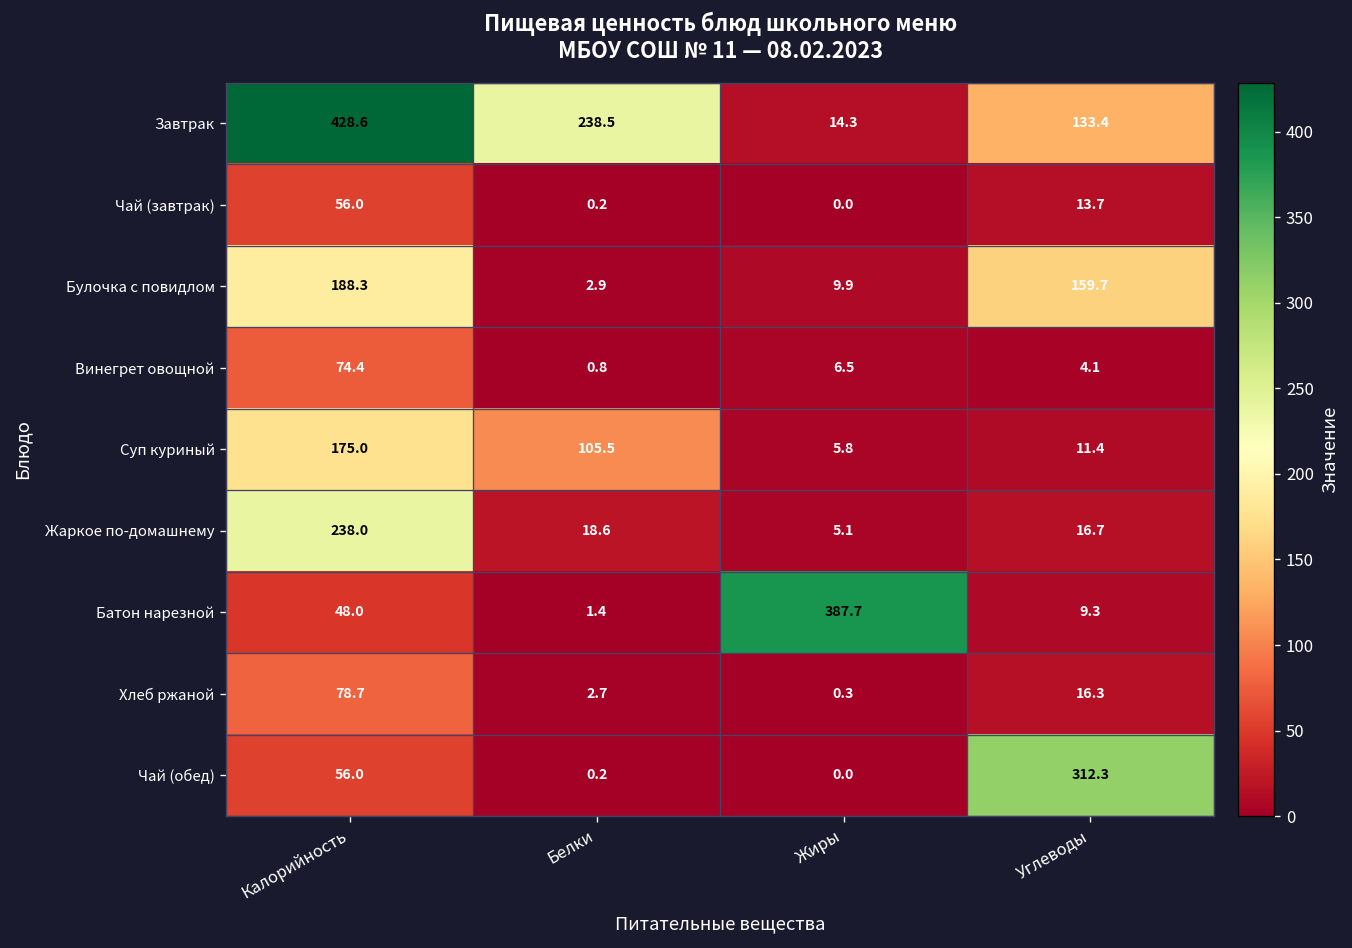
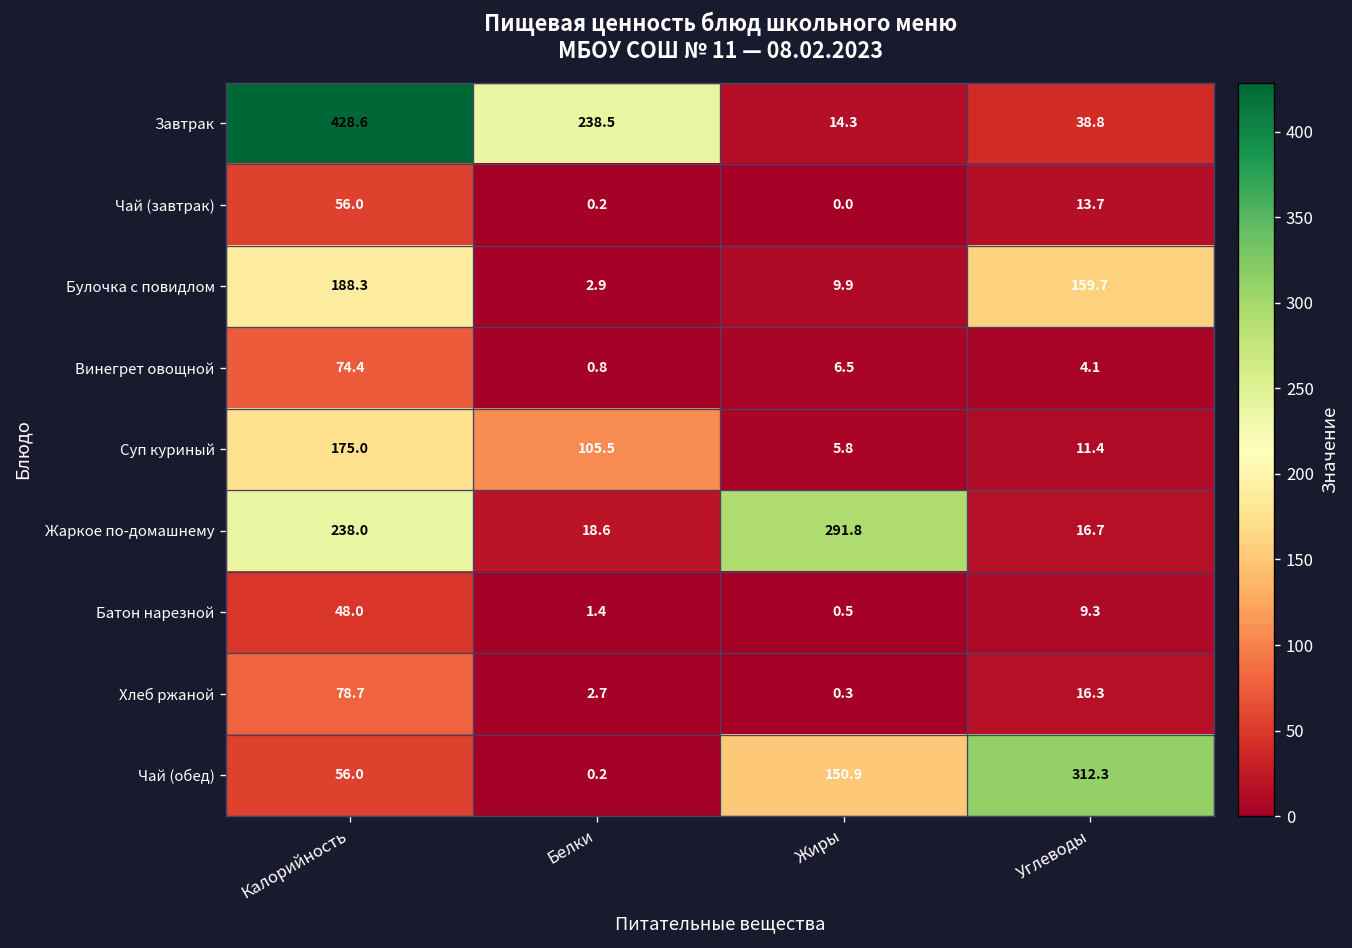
  {
    "Завтрак": {
      "Калорийность": 428.6,
      "Белки": 238.5,
      "Жиры": 14.3,
-     "Углеводы": 133.4
+     "Углеводы": 38.8
    },
    "Чай (завтрак)": {
      "Калорийность": 56.0,
      "Белки": 0.2,
      "Жиры": 0.0,
      "Углеводы": 13.7
    },
    "Булочка с повидлом": {
      "Калорийность": 188.3,
      "Белки": 2.9,
      "Жиры": 9.9,
      "Углеводы": 159.7
    },
    "Винегрет овощной": {
      "Калорийность": 74.4,
      "Белки": 0.8,
      "Жиры": 6.5,
      "Углеводы": 4.1
    },
    "Суп куриный": {
      "Калорийность": 175.0,
      "Белки": 105.5,
      "Жиры": 5.8,
      "Углеводы": 11.4
    },
    "Жаркое по-домашнему": {
      "Калорийность": 238.0,
      "Белки": 18.6,
-     "Жиры": 5.1,
+     "Жиры": 291.8,
      "Углеводы": 16.7
    },
    "Батон нарезной": {
      "Калорийность": 48.0,
      "Белки": 1.4,
-     "Жиры": 387.7,
+     "Жиры": 0.5,
      "Углеводы": 9.3
    },
    "Хлеб ржаной": {
      "Калорийность": 78.7,
      "Белки": 2.7,
      "Жиры": 0.3,
      "Углеводы": 16.3
    },
    "Чай (обед)": {
      "Калорийность": 56.0,
      "Белки": 0.2,
-     "Жиры": 0.0,
+     "Жиры": 150.9,
      "Углеводы": 312.3
    }
  }
